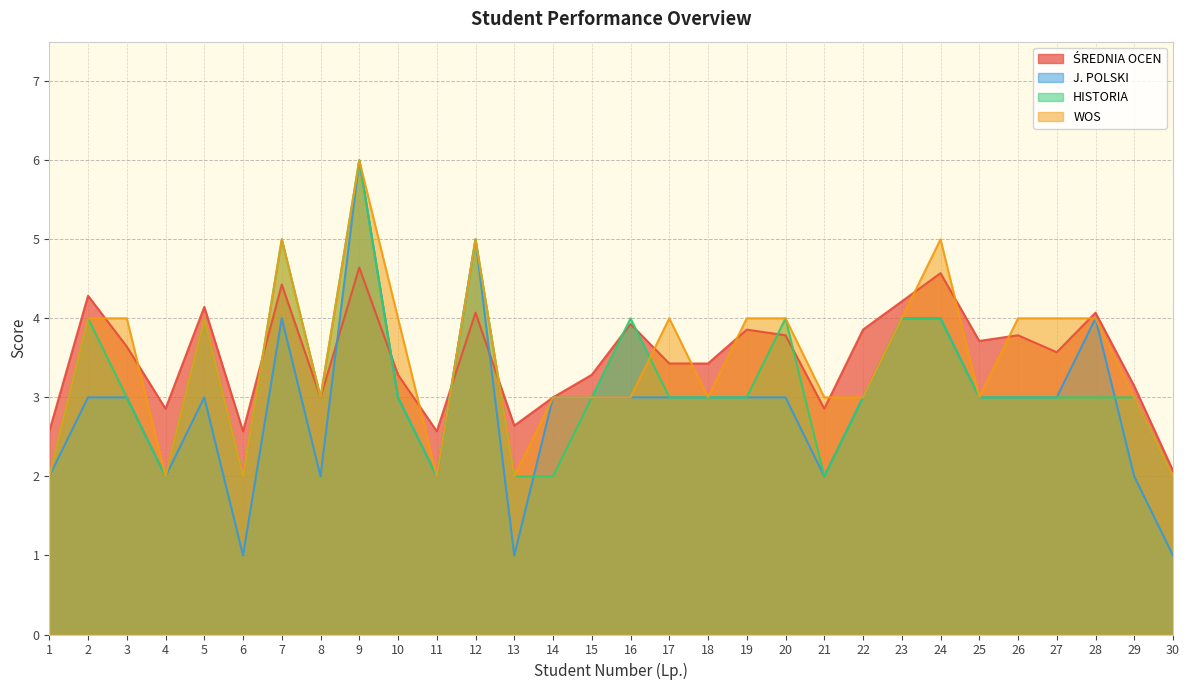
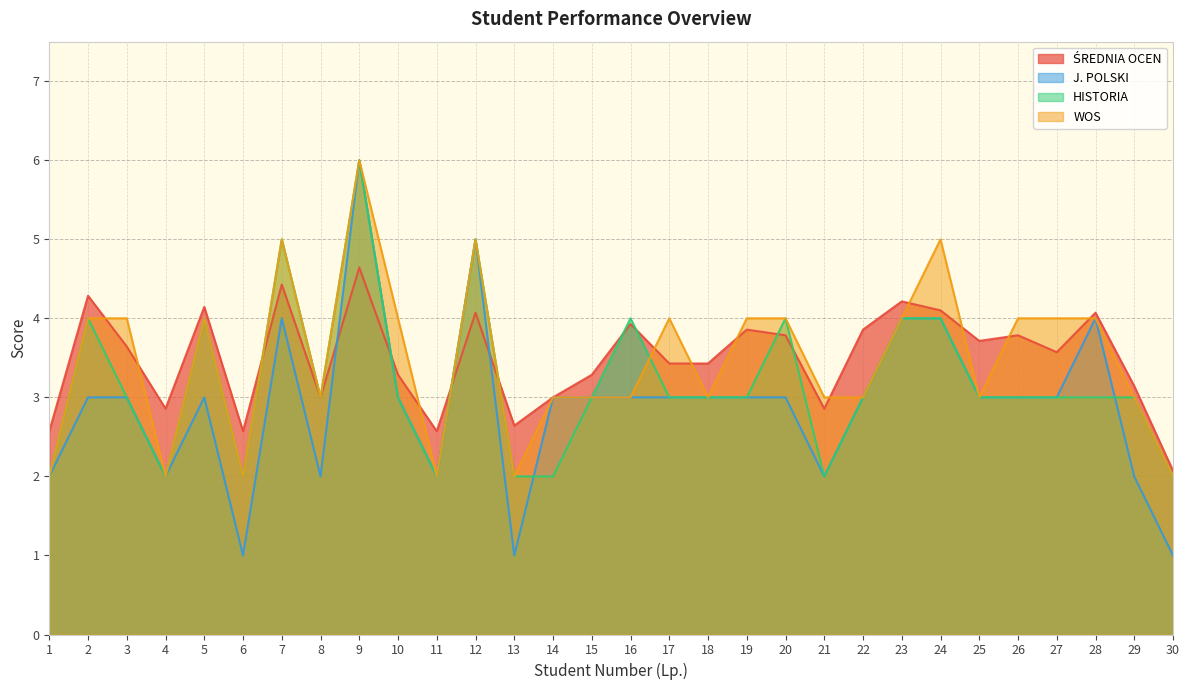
  {
    "ŚREDNIA OCEN": {
      "1": 2.6,
      "2": 4.3,
      "3": 3.6,
      "4": 2.9,
      "5": 4.1,
      "6": 2.6,
      "7": 4.4,
      "9": 4.6,
      "10": 3.3,
      "11": 2.6,
      "12": 4.1,
      "13": 2.6,
      "15": 3.3,
      "16": 3.9,
      "17": 3.4,
      "18": 3.4,
      "19": 3.9,
      "20": 3.8,
      "21": 2.9,
      "22": 3.9,
      "23": 4.2,
-     "24": 4.6,
+     "24": 4.1,
      "25": 3.7,
      "26": 3.8,
      "27": 3.6,
      "28": 4.1,
      "29": 3.1,
      "30": 2.1
    },
    "J. POLSKI": {
      "2": 3.0,
      "5": 3.0,
      "6": 1.0,
      "7": 4.0,
      "8": 2.0,
      "13": 1.0,
      "20": 3.0,
      "29": 2.0,
      "30": 1.0
    },
    "HISTORIA": {
      "14": 2.0,
      "16": 4.0,
      "28": 3.0
    },
    "WOS": {
      "3": 4.0,
      "10": 4.0,
      "17": 4.0,
      "19": 4.0,
      "21": 3.0,
      "24": 5.0,
      "26": 4.0,
      "27": 4.0
    }
  }
